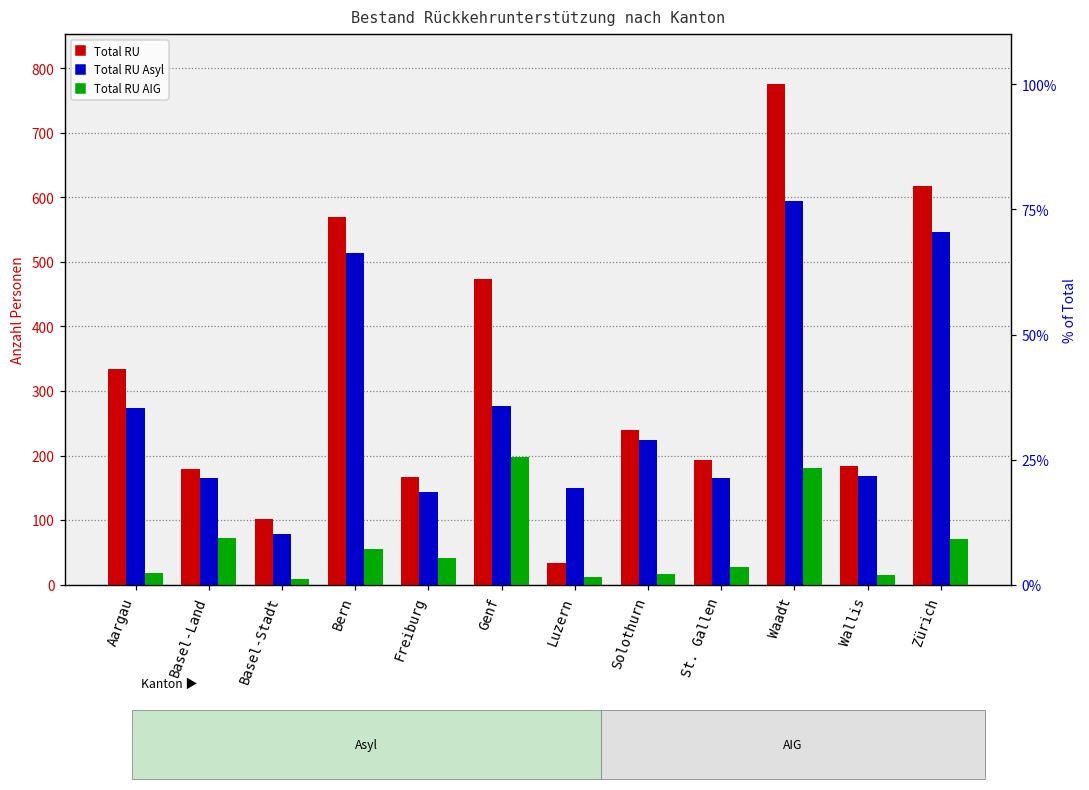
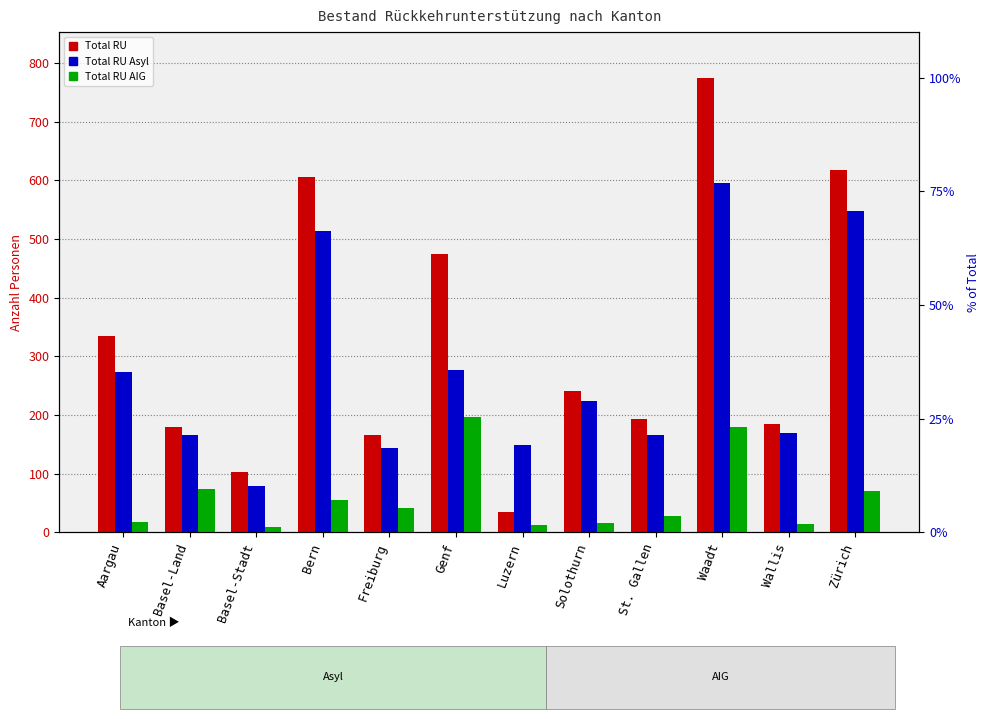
  {
    "Total RU": {
      "Aargau": 330,
      "Basel-Land": 180,
      "Basel-Stadt": 100,
-     "Bern": 570,
+     "Bern": 610,
      "Freiburg": 170,
      "Genf": 470,
      "Luzern": 30,
      "Solothurn": 240,
      "St. Gallen": 190,
      "Waadt": 780,
      "Wallis": 180,
      "Zürich": 620
    },
    "Total RU Asyl": {
      "Aargau": 270,
      "Basel-Land": 170,
      "Basel-Stadt": 80,
      "Bern": 510,
      "Freiburg": 140,
      "Genf": 280,
      "Luzern": 150,
      "Solothurn": 220,
      "St. Gallen": 170,
      "Waadt": 600,
      "Wallis": 170,
      "Zürich": 550
    },
    "Total RU AIG": {
      "Aargau": 20,
      "Basel-Land": 70,
      "Basel-Stadt": 10,
      "Bern": 60,
      "Freiburg": 40,
      "Genf": 200,
      "Luzern": 10,
      "Solothurn": 20,
      "St. Gallen": 30,
      "Waadt": 180,
      "Wallis": 20,
      "Zürich": 70
    }
  }
